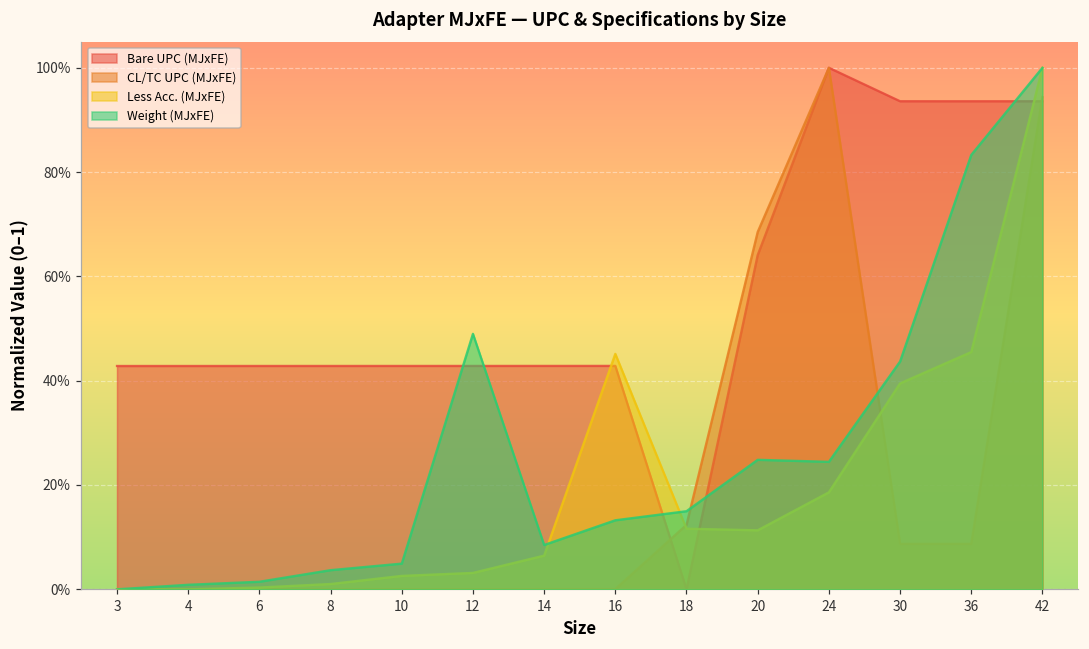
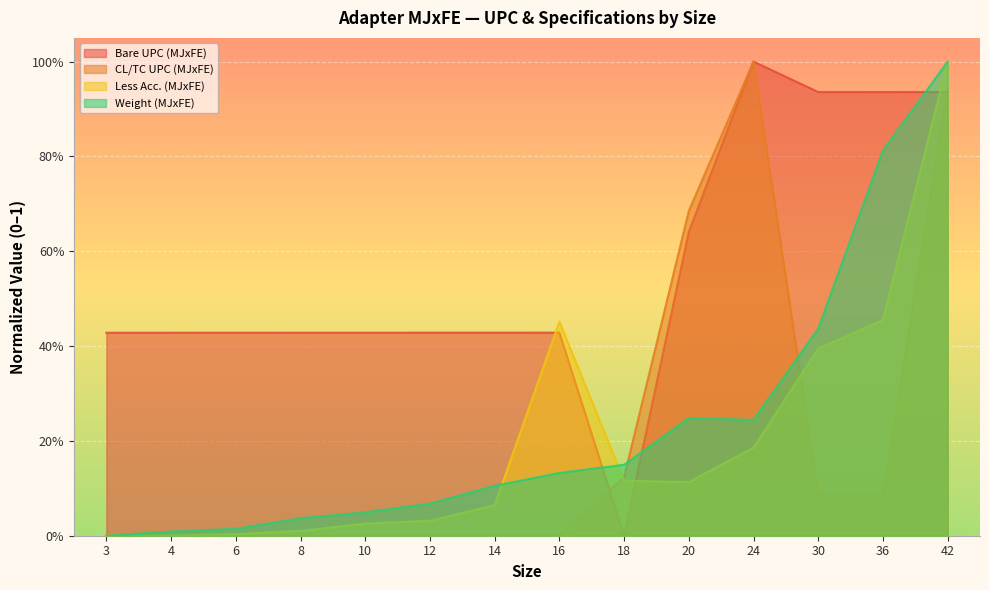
  {
    "Less Acc. (MJxFE)": {
      "8": "1%",
      "10": "3%",
      "12": "3%",
      "14": "6%",
      "16": "45%",
      "18": "12%",
      "20": "11%",
      "24": "19%",
      "30": "39%",
      "36": "45%"
    },
    "Weight (MJxFE)": {
      "4": "1%",
      "6": "1%",
      "8": "4%",
      "10": "5%",
-     "12": "49%",
-     "14": "9%",
+     "12": "7%",
+     "14": "11%",
      "16": "13%",
      "18": "15%",
      "20": "25%",
      "24": "24%",
      "30": "44%",
-     "36": "83%"
+     "36": "81%"
    }
  }
